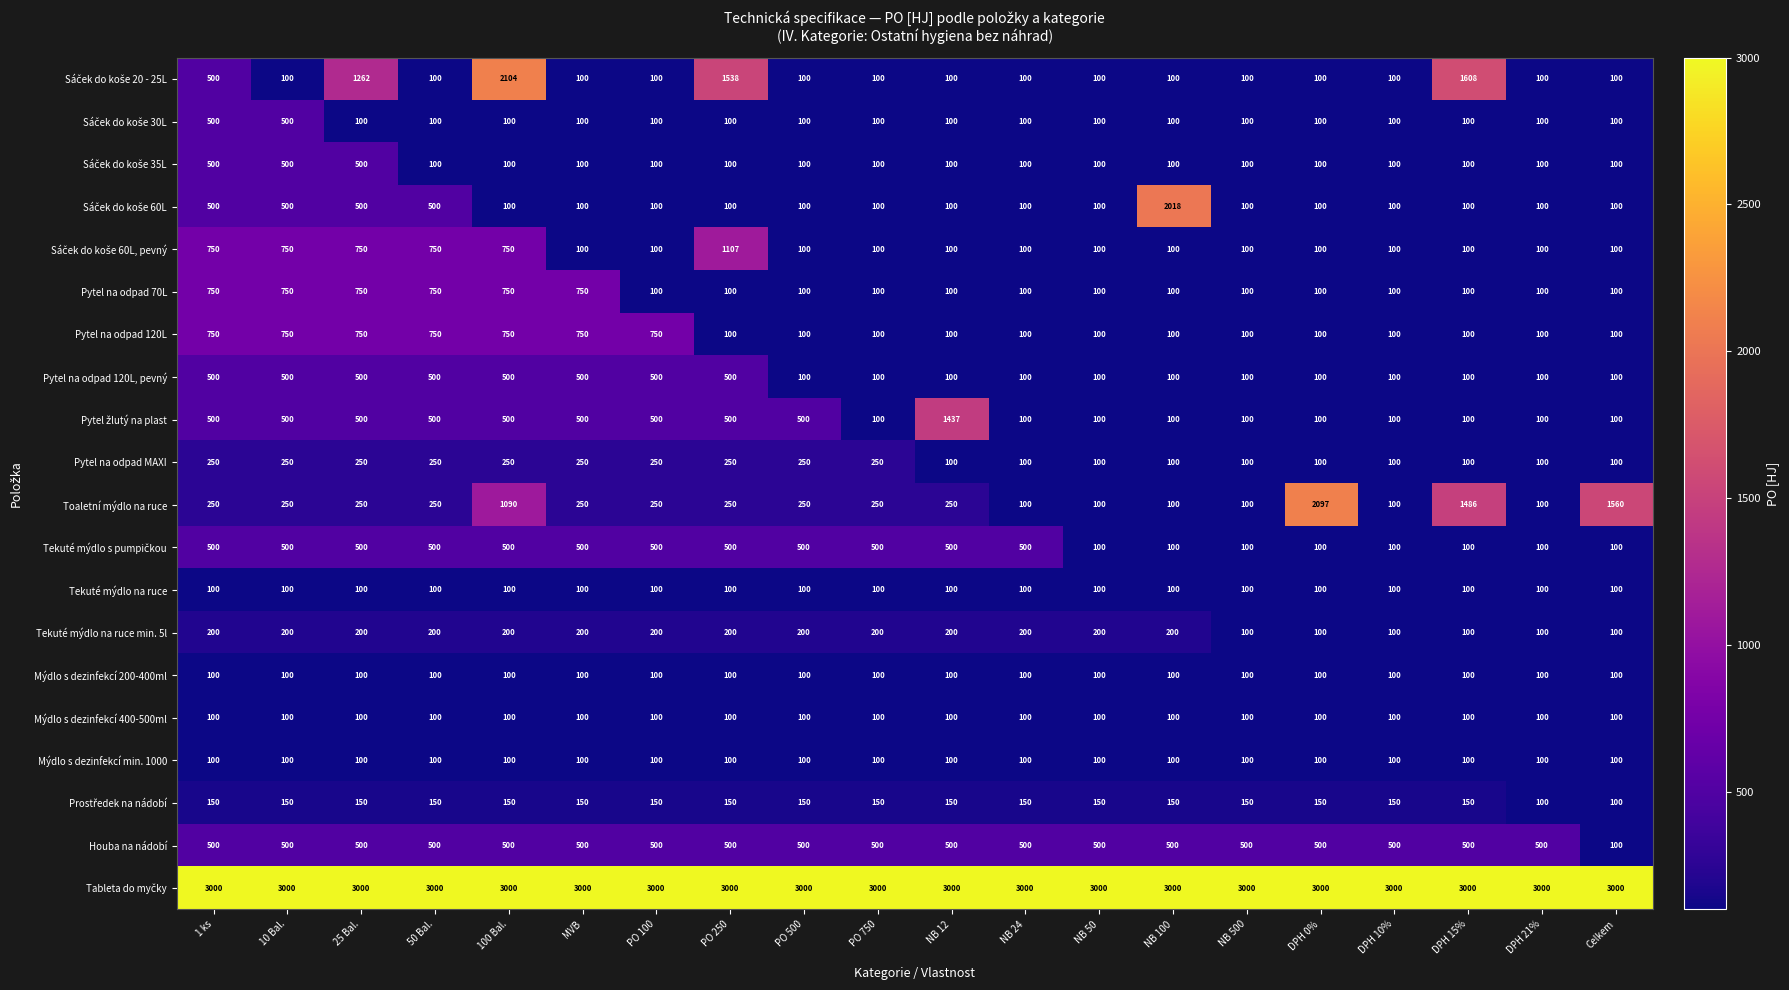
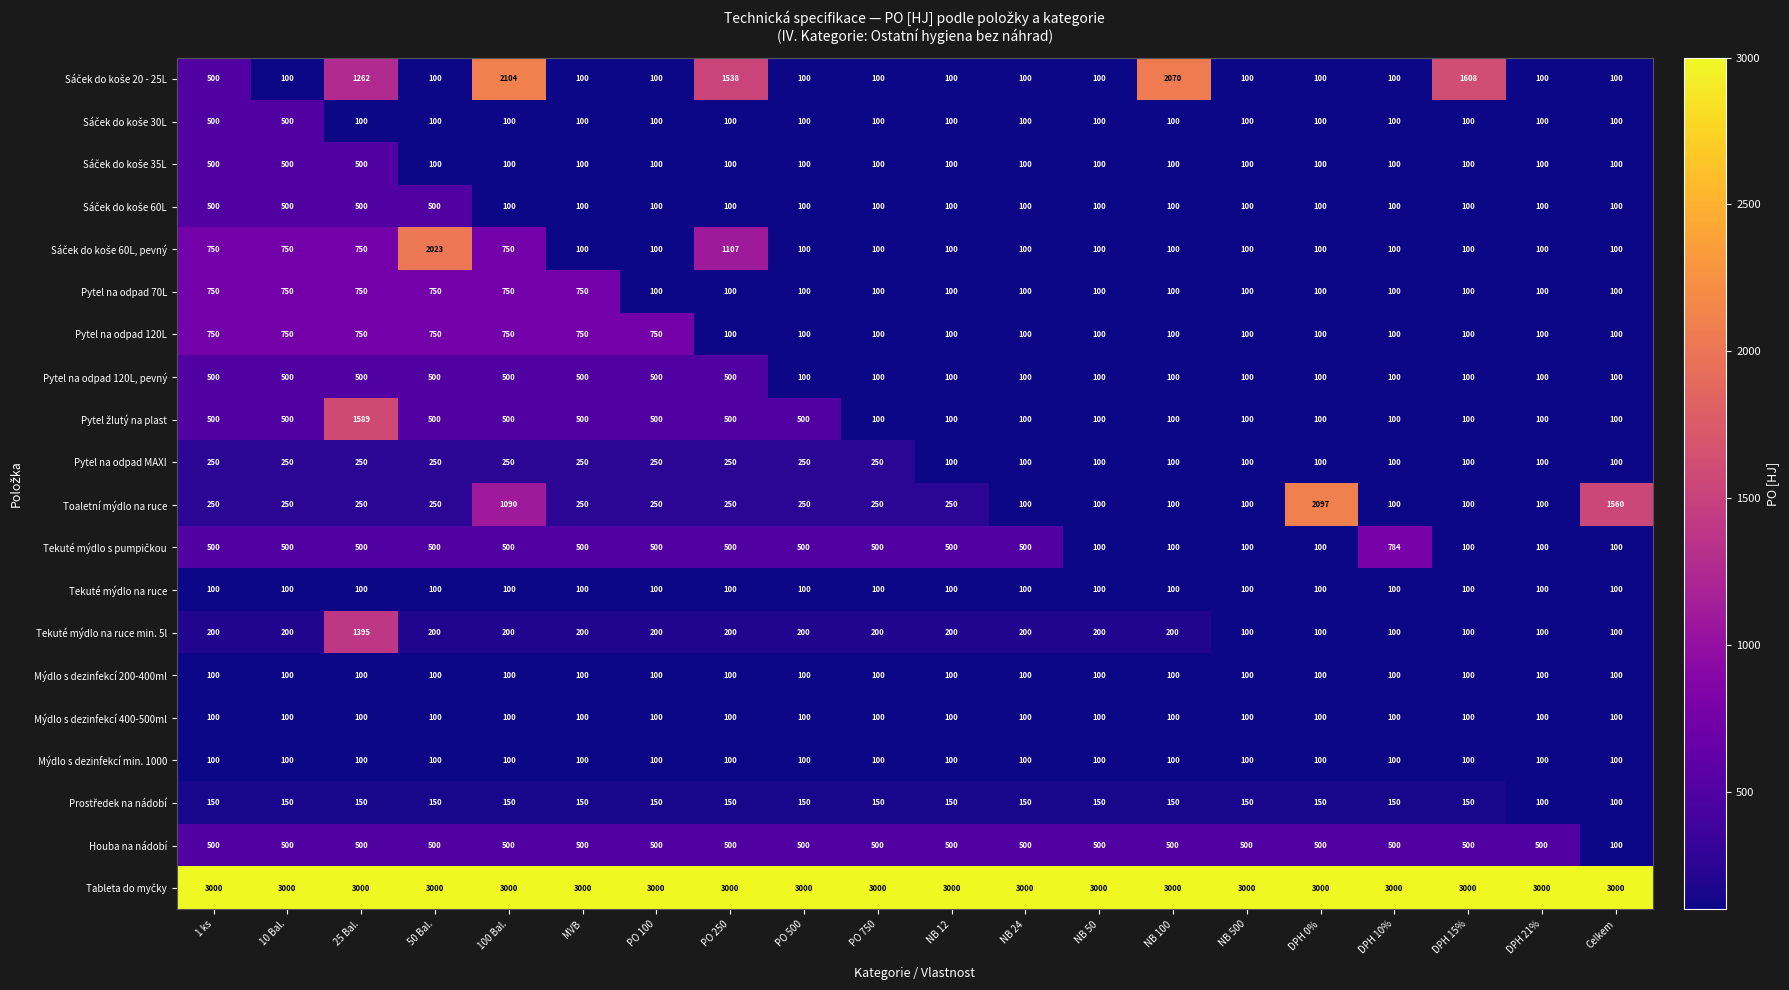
  {
    "Sáček do koše 20 - 25L": {
      "1 ks": 500,
      "10 Bal.": 100,
      "25 Bal.": 1262,
      "50 Bal.": 100,
      "100 Bal.": 2104,
      "MVB": 100,
      "PO 100": 100,
      "PO 250": 1538,
      "PO 500": 100,
      "PO 750": 100,
      "NB 12": 100,
      "NB 24": 100,
      "NB 50": 100,
-     "NB 100": 100,
+     "NB 100": 2070,
      "NB 500": 100,
      "DPH 0%": 100,
      "DPH 10%": 100,
      "DPH 15%": 1608,
      "DPH 21%": 100,
      "Celkem": 100
    },
    "Sáček do koše 60L": {
      "1 ks": 500,
      "10 Bal.": 500,
      "25 Bal.": 500,
      "50 Bal.": 500,
      "100 Bal.": 100,
      "MVB": 100,
      "PO 100": 100,
      "PO 250": 100,
      "PO 500": 100,
      "PO 750": 100,
      "NB 12": 100,
      "NB 24": 100,
      "NB 50": 100,
-     "NB 100": 2018,
+     "NB 100": 100,
      "NB 500": 100,
      "DPH 0%": 100,
      "DPH 10%": 100,
      "DPH 15%": 100,
      "DPH 21%": 100,
      "Celkem": 100
    },
    "Sáček do koše 60L, pevný": {
      "1 ks": 750,
      "10 Bal.": 750,
      "25 Bal.": 750,
-     "50 Bal.": 750,
+     "50 Bal.": 2023,
      "100 Bal.": 750,
      "MVB": 100,
      "PO 100": 100,
      "PO 250": 1107,
      "PO 500": 100,
      "PO 750": 100,
      "NB 12": 100,
      "NB 24": 100,
      "NB 50": 100,
      "NB 100": 100,
      "NB 500": 100,
      "DPH 0%": 100,
      "DPH 10%": 100,
      "DPH 15%": 100,
      "DPH 21%": 100,
      "Celkem": 100
    },
    "Pytel žlutý na plast": {
      "1 ks": 500,
      "10 Bal.": 500,
-     "25 Bal.": 500,
+     "25 Bal.": 1589,
      "50 Bal.": 500,
      "100 Bal.": 500,
      "MVB": 500,
      "PO 100": 500,
      "PO 250": 500,
      "PO 500": 500,
      "PO 750": 100,
-     "NB 12": 1437,
+     "NB 12": 100,
      "NB 24": 100,
      "NB 50": 100,
      "NB 100": 100,
      "NB 500": 100,
      "DPH 0%": 100,
      "DPH 10%": 100,
      "DPH 15%": 100,
      "DPH 21%": 100,
      "Celkem": 100
    },
    "Toaletní mýdlo na ruce": {
      "1 ks": 250,
      "10 Bal.": 250,
      "25 Bal.": 250,
      "50 Bal.": 250,
      "100 Bal.": 1090,
      "MVB": 250,
      "PO 100": 250,
      "PO 250": 250,
      "PO 500": 250,
      "PO 750": 250,
      "NB 12": 250,
      "NB 24": 100,
      "NB 50": 100,
      "NB 100": 100,
      "NB 500": 100,
      "DPH 0%": 2097,
      "DPH 10%": 100,
-     "DPH 15%": 1486,
+     "DPH 15%": 100,
      "DPH 21%": 100,
      "Celkem": 1560
    },
    "Tekuté mýdlo s pumpičkou": {
      "1 ks": 500,
      "10 Bal.": 500,
      "25 Bal.": 500,
      "50 Bal.": 500,
      "100 Bal.": 500,
      "MVB": 500,
      "PO 100": 500,
      "PO 250": 500,
      "PO 500": 500,
      "PO 750": 500,
      "NB 12": 500,
      "NB 24": 500,
      "NB 50": 100,
      "NB 100": 100,
      "NB 500": 100,
      "DPH 0%": 100,
-     "DPH 10%": 100,
+     "DPH 10%": 784,
      "DPH 15%": 100,
      "DPH 21%": 100,
      "Celkem": 100
    },
    "Tekuté mýdlo na ruce min. 5l": {
      "1 ks": 200,
      "10 Bal.": 200,
-     "25 Bal.": 200,
+     "25 Bal.": 1395,
      "50 Bal.": 200,
      "100 Bal.": 200,
      "MVB": 200,
      "PO 100": 200,
      "PO 250": 200,
      "PO 500": 200,
      "PO 750": 200,
      "NB 12": 200,
      "NB 24": 200,
      "NB 50": 200,
      "NB 100": 200,
      "NB 500": 100,
      "DPH 0%": 100,
      "DPH 10%": 100,
      "DPH 15%": 100,
      "DPH 21%": 100,
      "Celkem": 100
    }
  }
